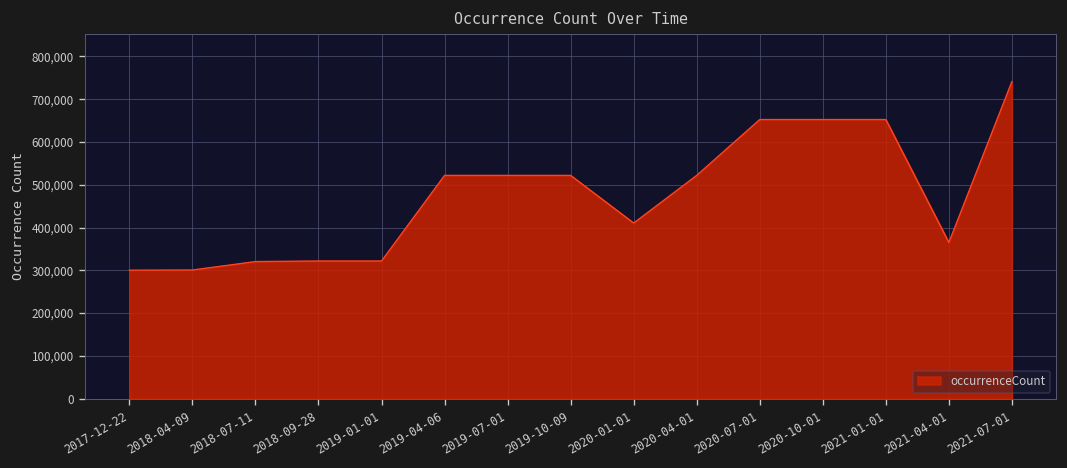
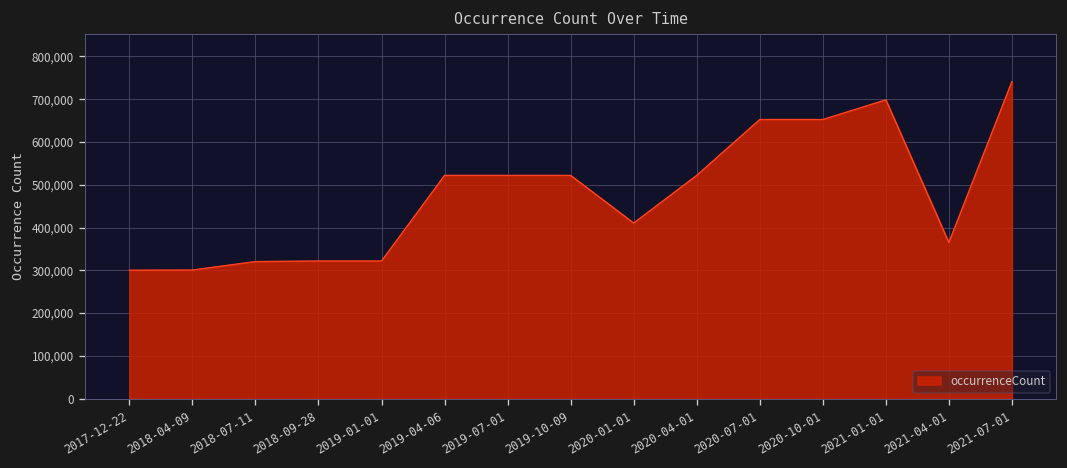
  {
    "2017-12-22": "300,000",
    "2018-04-09": "300,000",
    "2018-07-11": "320,000",
    "2018-09-28": "320,000",
    "2019-01-01": "320,000",
    "2019-04-06": "520,000",
    "2019-07-01": "520,000",
    "2019-10-09": "520,000",
    "2020-01-01": "410,000",
    "2020-04-01": "520,000",
    "2020-07-01": "650,000",
    "2020-10-01": "650,000",
-   "2021-01-01": "650,000",
+   "2021-01-01": "700,000",
    "2021-04-01": "370,000",
    "2021-07-01": "740,000"
  }
